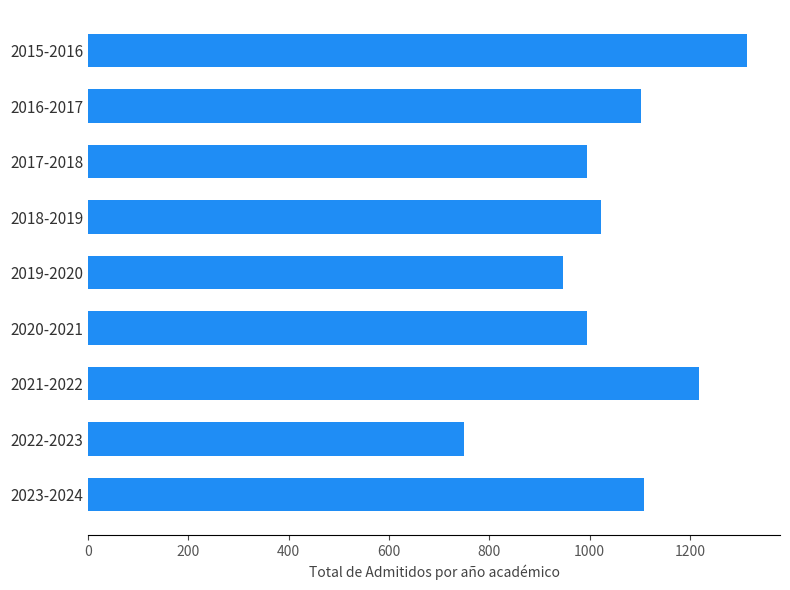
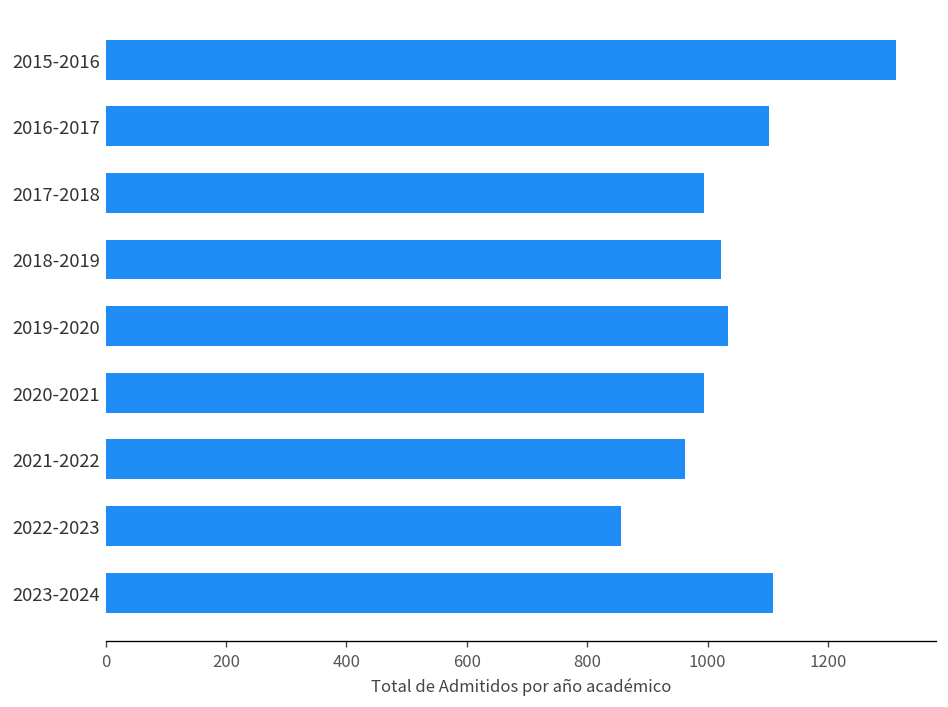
  {
    "2015-2016": 1310,
    "2016-2017": 1100,
    "2017-2018": 1000,
    "2018-2019": 1020,
-   "2019-2020": 950,
+   "2019-2020": 1030,
    "2020-2021": 990,
-   "2021-2022": 1220,
-   "2022-2023": 750,
+   "2021-2022": 960,
+   "2022-2023": 860,
    "2023-2024": 1110
  }
